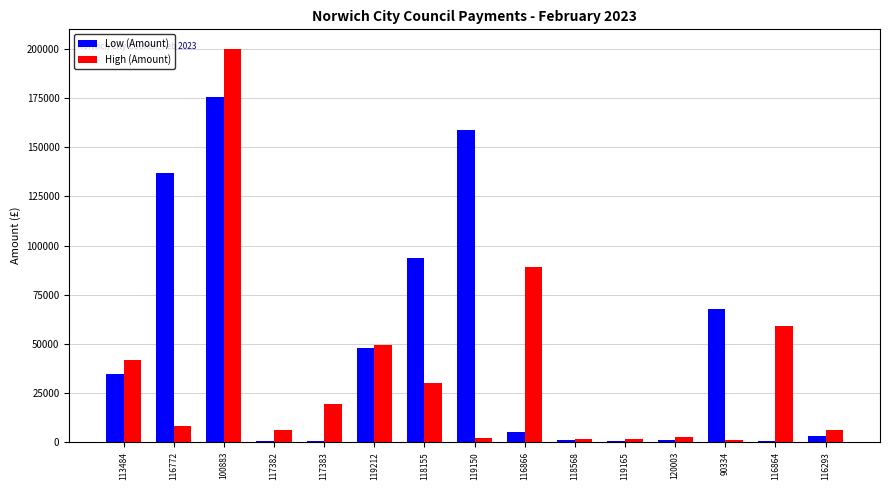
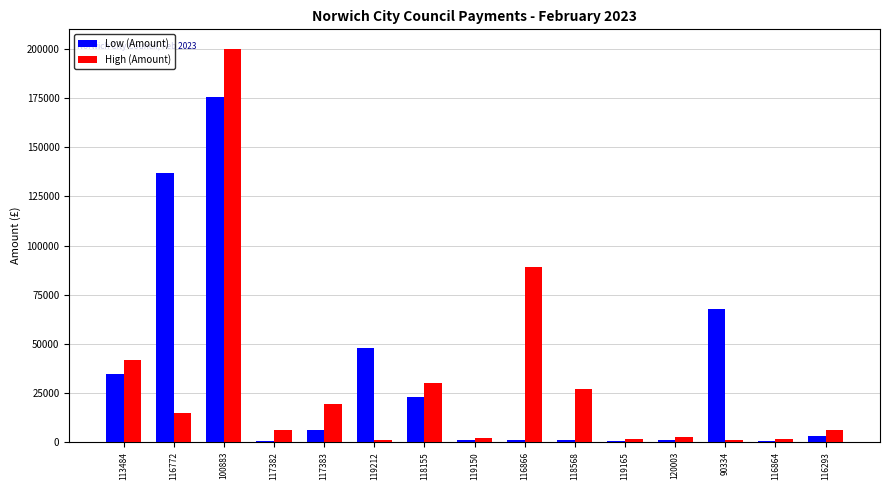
  {
    "Low (Amount)": {
      "113484": 35000,
      "116772": 137000,
      "100883": 176000,
-     "117383": 1000,
+     "117383": 6000,
      "119212": 48000,
-     "118155": 94000,
-     "119150": 159000,
-     "116866": 5000,
+     "118155": 23000,
+     "119150": 1000,
+     "116866": 1000,
      "90334": 68000,
      "116293": 3000
    },
    "High (Amount)": {
      "113484": 42000,
-     "116772": 8000,
+     "116772": 15000,
      "100883": 200000,
      "117382": 6000,
      "117383": 19000,
-     "119212": 50000,
+     "119212": 1000,
      "118155": 30000,
      "119150": 2000,
      "116866": 89000,
-     "118568": 2000,
+     "118568": 27000,
      "119165": 2000,
      "120003": 3000,
-     "116864": 59000,
+     "116864": 2000,
      "116293": 6000
    }
  }
